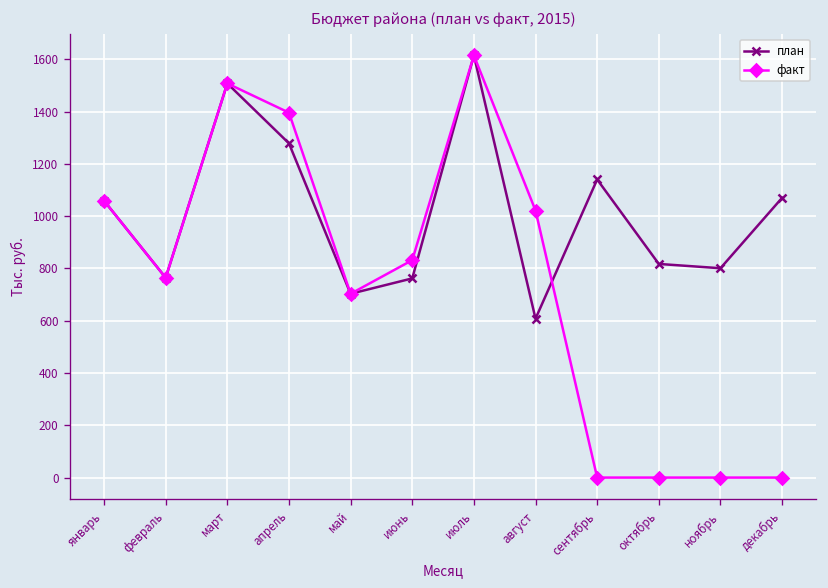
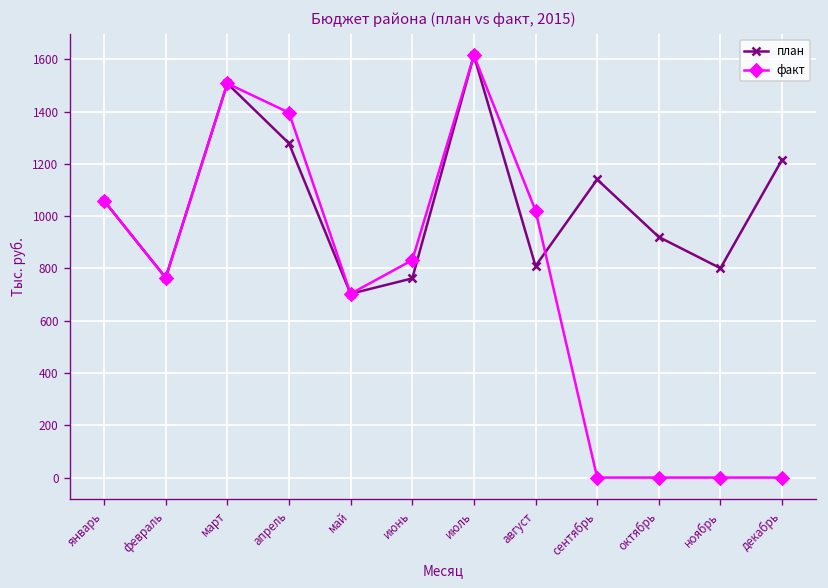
  {
    "план": {
      "апрель": 1280,
      "июнь": 760,
-     "август": 610,
+     "август": 810,
      "сентябрь": 1140,
-     "октябрь": 820,
+     "октябрь": 920,
      "ноябрь": 800,
-     "декабрь": 1070
+     "декабрь": 1220
    },
    "факт": {
      "апрель": 1400,
      "июнь": 830,
      "август": 1020,
      "сентябрь": 0,
      "октябрь": 0,
      "ноябрь": 0,
      "декабрь": 0
    }
  }
